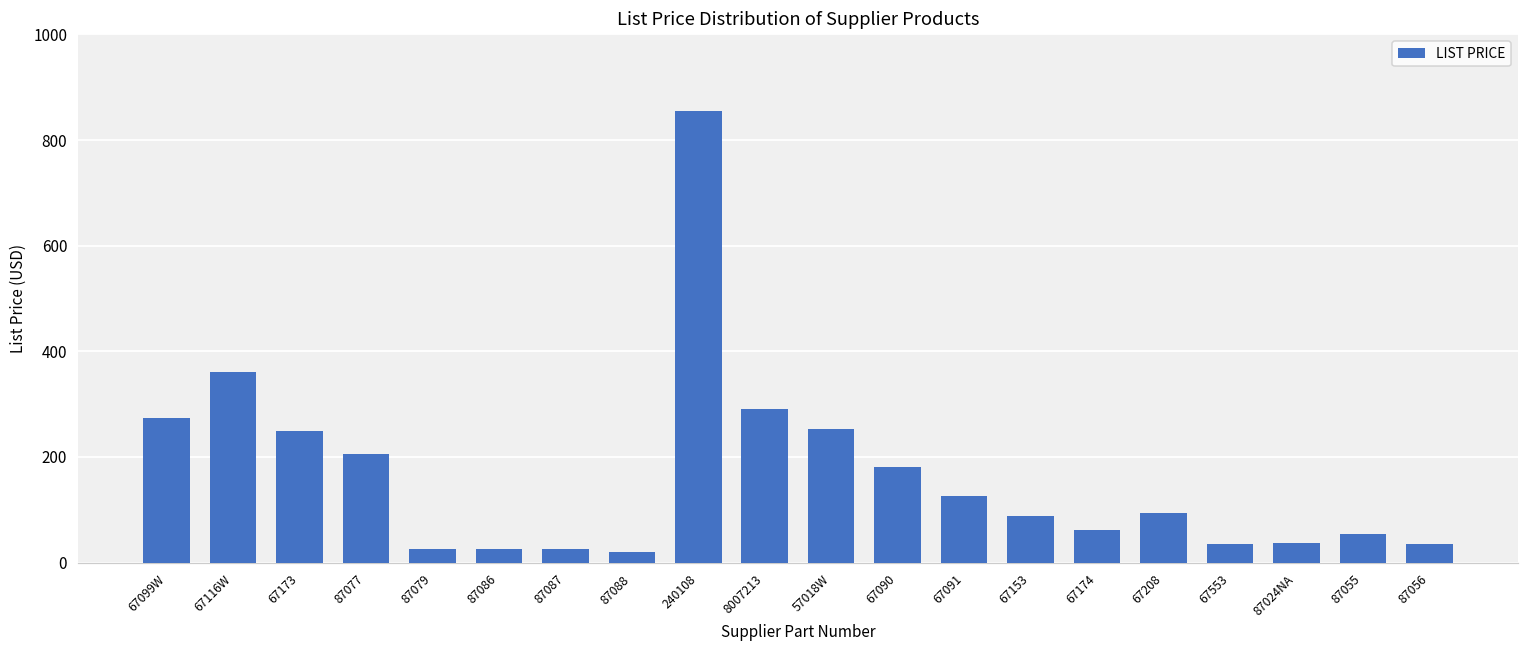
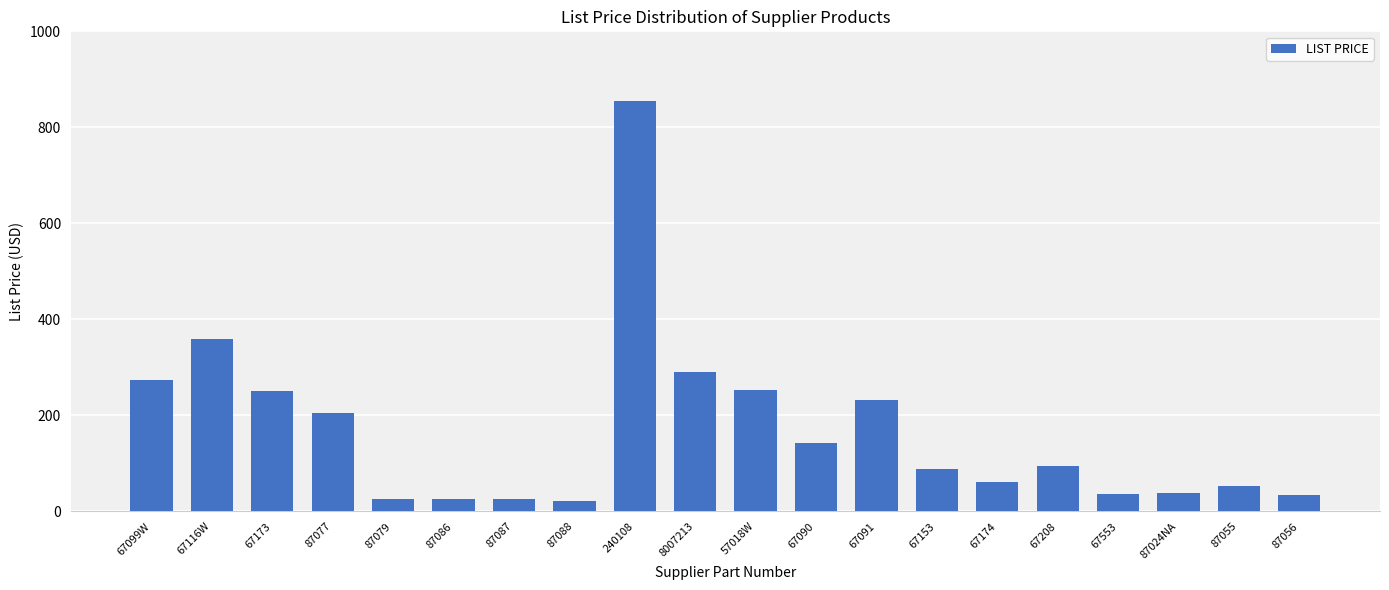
  {
    "67099W": 270,
    "67116W": 360,
    "67173": 250,
    "87077": 210,
    "87079": 30,
    "87086": 30,
    "87087": 30,
    "87088": 20,
    "240108": 860,
    "8007213": 290,
    "57018W": 250,
-   "67090": 180,
-   "67091": 130,
+   "67090": 140,
+   "67091": 230,
    "67153": 90,
    "67174": 60,
    "67208": 90,
    "67553": 40,
    "87024NA": 40,
    "87055": 50,
    "87056": 30
  }
